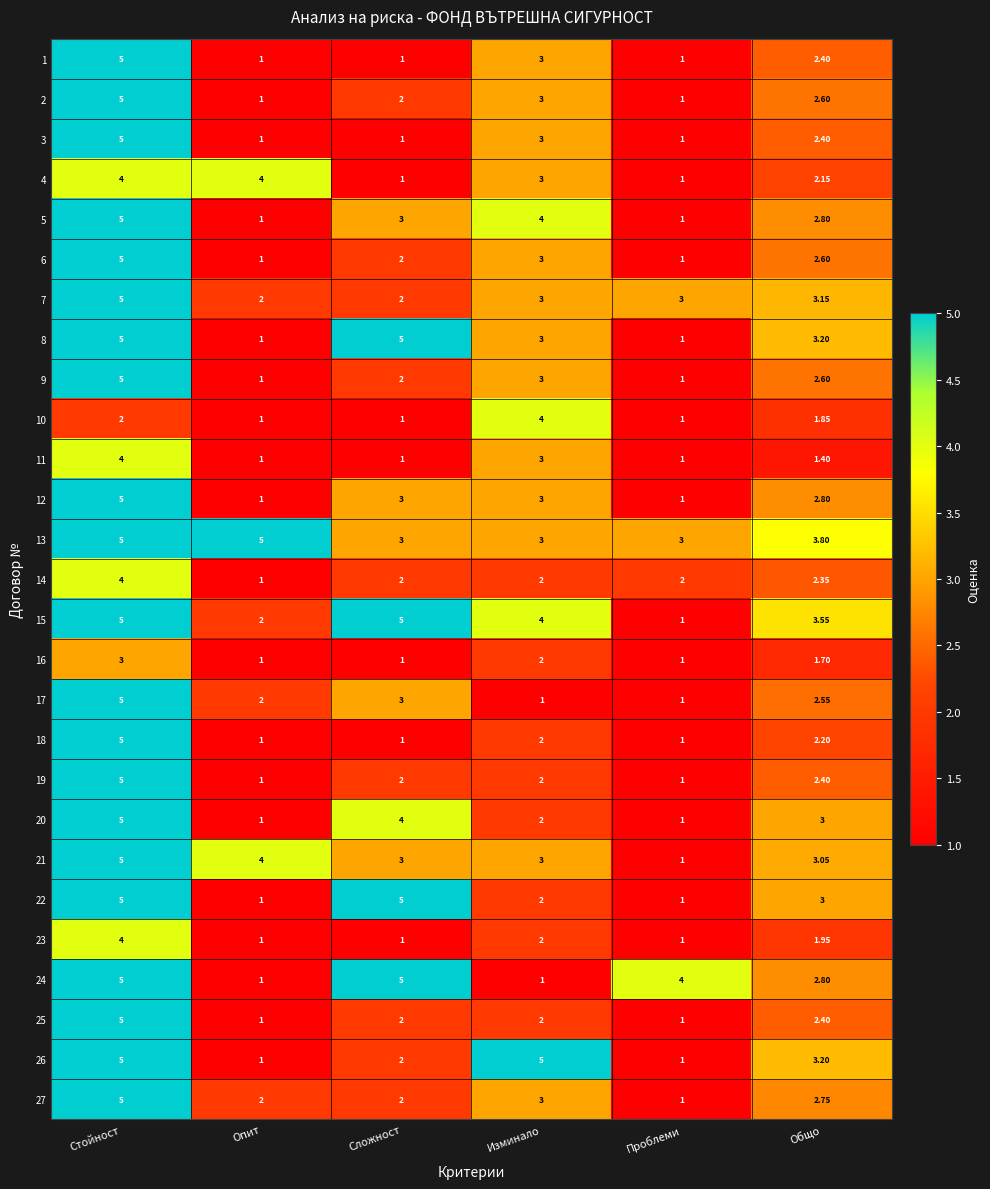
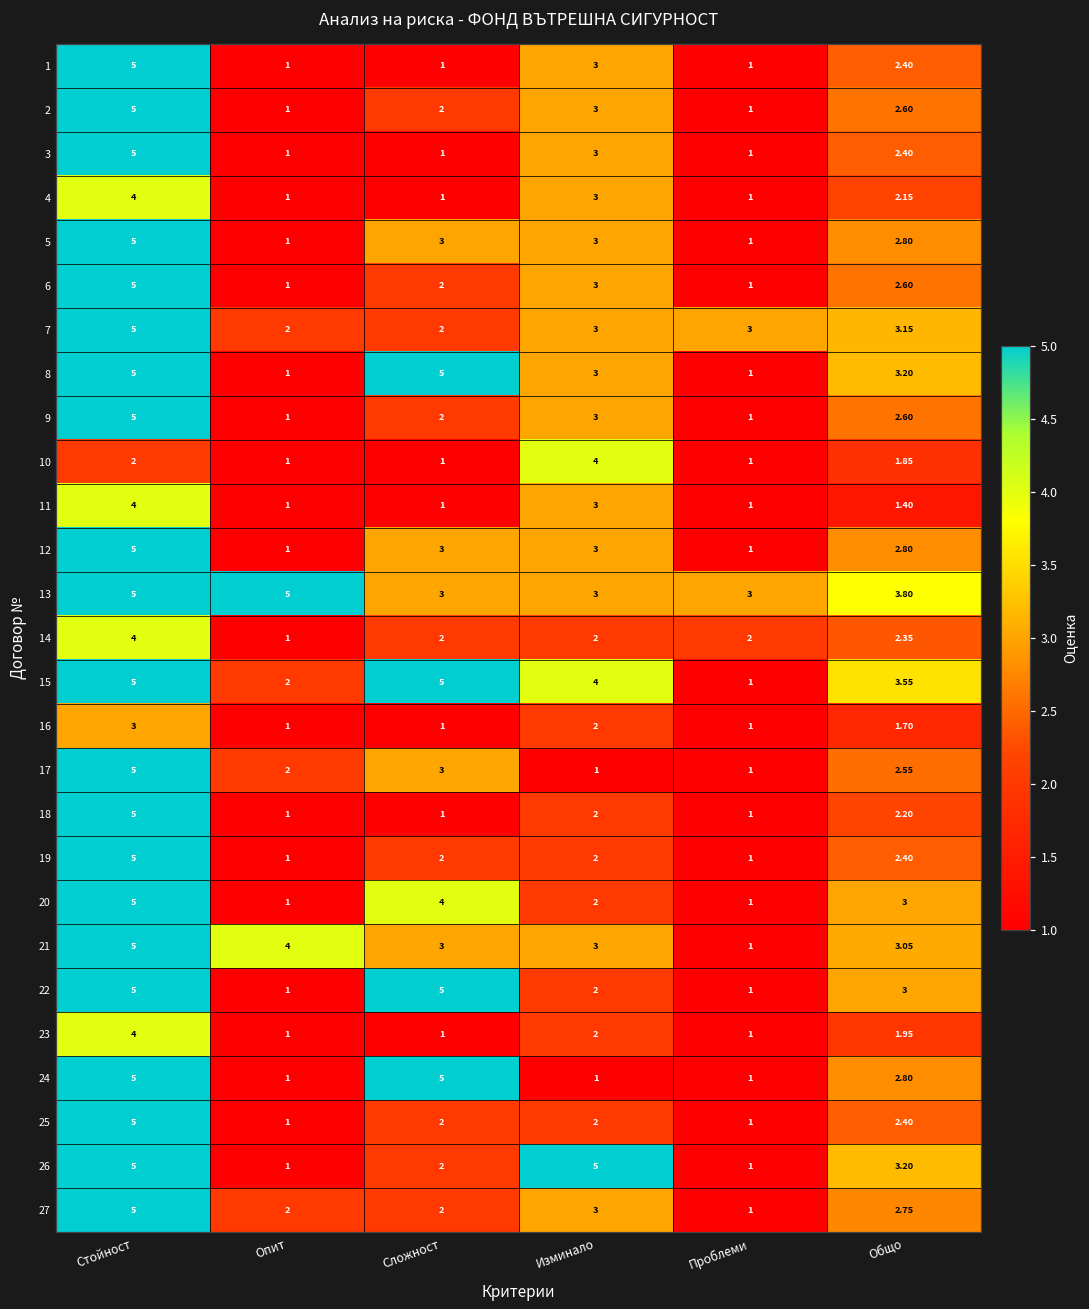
  {
    "1": {
      "Стойност": 5,
      "Опит": 1,
      "Сложност": 1,
      "Изминало": 3,
      "Проблеми": 1,
      "Общо": 2.40
    },
    "2": {
      "Стойност": 5,
      "Опит": 1,
      "Сложност": 2,
      "Изминало": 3,
      "Проблеми": 1,
      "Общо": 2.60
    },
    "3": {
      "Стойност": 5,
      "Опит": 1,
      "Сложност": 1,
      "Изминало": 3,
      "Проблеми": 1,
      "Общо": 2.40
    },
    "4": {
      "Стойност": 4,
-     "Опит": 4,
+     "Опит": 1,
      "Сложност": 1,
      "Изминало": 3,
      "Проблеми": 1,
      "Общо": 2.15
    },
    "5": {
      "Стойност": 5,
      "Опит": 1,
      "Сложност": 3,
-     "Изминало": 4,
+     "Изминало": 3,
      "Проблеми": 1,
      "Общо": 2.80
    },
    "6": {
      "Стойност": 5,
      "Опит": 1,
      "Сложност": 2,
      "Изминало": 3,
      "Проблеми": 1,
      "Общо": 2.60
    },
    "7": {
      "Стойност": 5,
      "Опит": 2,
      "Сложност": 2,
      "Изминало": 3,
      "Проблеми": 3,
      "Общо": 3.15
    },
    "8": {
      "Стойност": 5,
      "Опит": 1,
      "Сложност": 5,
      "Изминало": 3,
      "Проблеми": 1,
      "Общо": 3.20
    },
    "9": {
      "Стойност": 5,
      "Опит": 1,
      "Сложност": 2,
      "Изминало": 3,
      "Проблеми": 1,
      "Общо": 2.60
    },
    "10": {
      "Стойност": 2,
      "Опит": 1,
      "Сложност": 1,
      "Изминало": 4,
      "Проблеми": 1,
      "Общо": 1.85
    },
    "11": {
      "Стойност": 4,
      "Опит": 1,
      "Сложност": 1,
      "Изминало": 3,
      "Проблеми": 1,
      "Общо": 1.40
    },
    "12": {
      "Стойност": 5,
      "Опит": 1,
      "Сложност": 3,
      "Изминало": 3,
      "Проблеми": 1,
      "Общо": 2.80
    },
    "13": {
      "Стойност": 5,
      "Опит": 5,
      "Сложност": 3,
      "Изминало": 3,
      "Проблеми": 3,
      "Общо": 3.80
    },
    "14": {
      "Стойност": 4,
      "Опит": 1,
      "Сложност": 2,
      "Изминало": 2,
      "Проблеми": 2,
      "Общо": 2.35
    },
    "15": {
      "Стойност": 5,
      "Опит": 2,
      "Сложност": 5,
      "Изминало": 4,
      "Проблеми": 1,
      "Общо": 3.55
    },
    "16": {
      "Стойност": 3,
      "Опит": 1,
      "Сложност": 1,
      "Изминало": 2,
      "Проблеми": 1,
      "Общо": 1.70
    },
    "17": {
      "Стойност": 5,
      "Опит": 2,
      "Сложност": 3,
      "Изминало": 1,
      "Проблеми": 1,
      "Общо": 2.55
    },
    "18": {
      "Стойност": 5,
      "Опит": 1,
      "Сложност": 1,
      "Изминало": 2,
      "Проблеми": 1,
      "Общо": 2.20
    },
    "19": {
      "Стойност": 5,
      "Опит": 1,
      "Сложност": 2,
      "Изминало": 2,
      "Проблеми": 1,
      "Общо": 2.40
    },
    "20": {
      "Стойност": 5,
      "Опит": 1,
      "Сложност": 4,
      "Изминало": 2,
      "Проблеми": 1,
      "Общо": 3
    },
    "21": {
      "Стойност": 5,
      "Опит": 4,
      "Сложност": 3,
      "Изминало": 3,
      "Проблеми": 1,
      "Общо": 3.05
    },
    "22": {
      "Стойност": 5,
      "Опит": 1,
      "Сложност": 5,
      "Изминало": 2,
      "Проблеми": 1,
      "Общо": 3
    },
    "23": {
      "Стойност": 4,
      "Опит": 1,
      "Сложност": 1,
      "Изминало": 2,
      "Проблеми": 1,
      "Общо": 1.95
    },
    "24": {
      "Стойност": 5,
      "Опит": 1,
      "Сложност": 5,
      "Изминало": 1,
-     "Проблеми": 4,
+     "Проблеми": 1,
      "Общо": 2.80
    },
    "25": {
      "Стойност": 5,
      "Опит": 1,
      "Сложност": 2,
      "Изминало": 2,
      "Проблеми": 1,
      "Общо": 2.40
    },
    "26": {
      "Стойност": 5,
      "Опит": 1,
      "Сложност": 2,
      "Изминало": 5,
      "Проблеми": 1,
      "Общо": 3.20
    },
    "27": {
      "Стойност": 5,
      "Опит": 2,
      "Сложност": 2,
      "Изминало": 3,
      "Проблеми": 1,
      "Общо": 2.75
    }
  }
